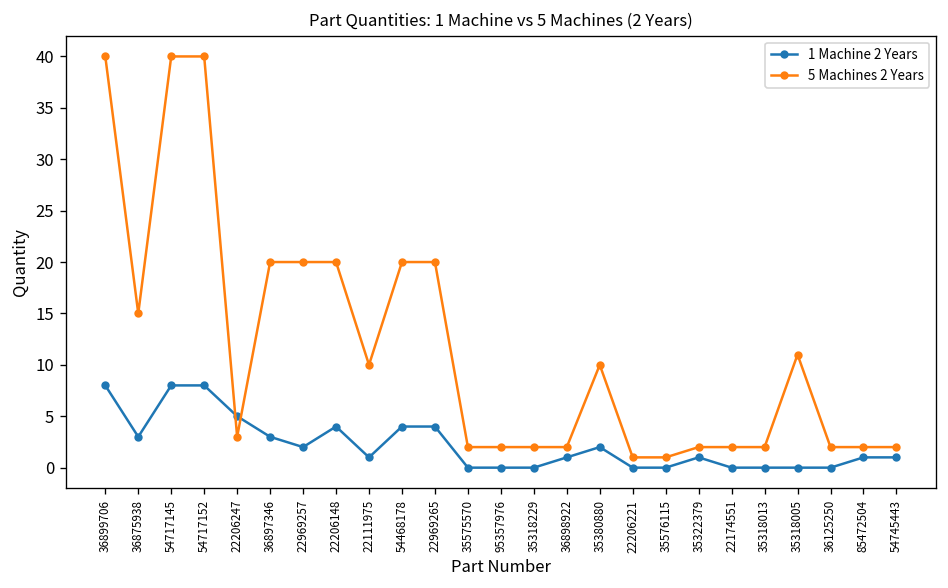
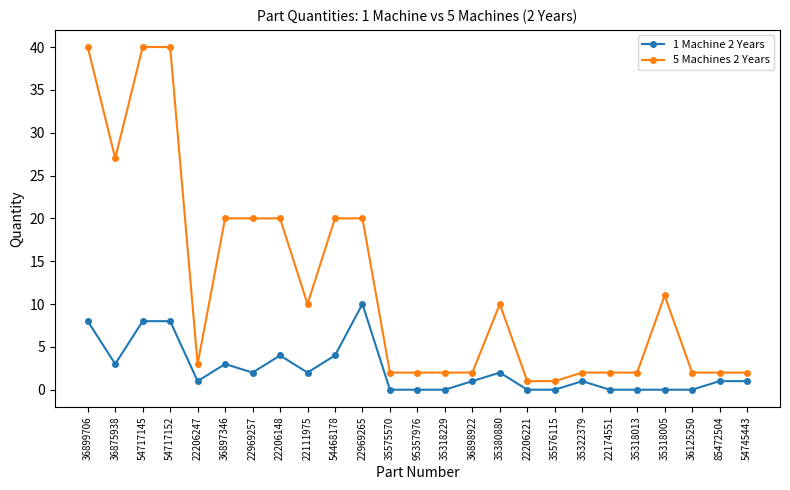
  {
    "1 Machine 2 Years": {
      "36899706": 8,
      "36875938": 3,
      "54717145": 8,
      "54717152": 8,
-     "22206247": 5,
+     "22206247": 1,
      "36897346": 3,
      "22969257": 2,
      "22206148": 4,
-     "22111975": 1,
+     "22111975": 2,
      "54468178": 4,
-     "22969265": 4,
+     "22969265": 10,
      "35575570": 0,
      "95357976": 0,
      "35318229": 0,
      "36898922": 1,
      "35380880": 2,
      "22206221": 0,
      "35576115": 0,
      "35322379": 1,
      "22174551": 0,
      "35318013": 0,
      "35318005": 0,
      "36125250": 0,
      "85472504": 1,
      "54745443": 1
    },
    "5 Machines 2 Years": {
      "36899706": 40,
-     "36875938": 15,
+     "36875938": 27,
      "54717145": 40,
      "54717152": 40,
      "22206247": 3,
      "36897346": 20,
      "22969257": 20,
      "22206148": 20,
      "22111975": 10,
      "54468178": 20,
      "22969265": 20,
      "35575570": 2,
      "95357976": 2,
      "35318229": 2,
      "36898922": 2,
      "35380880": 10,
      "22206221": 1,
      "35576115": 1,
      "35322379": 2,
      "22174551": 2,
      "35318013": 2,
      "35318005": 11,
      "36125250": 2,
      "85472504": 2,
      "54745443": 2
    }
  }
